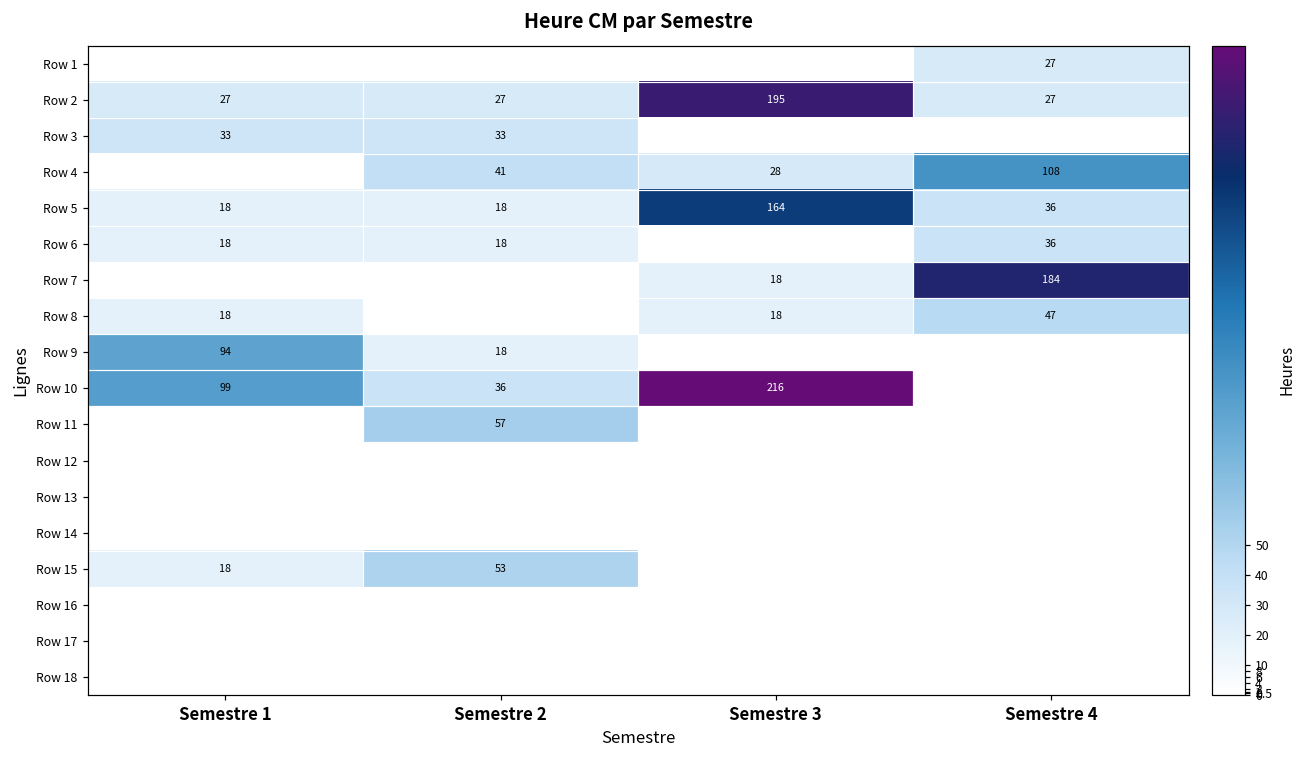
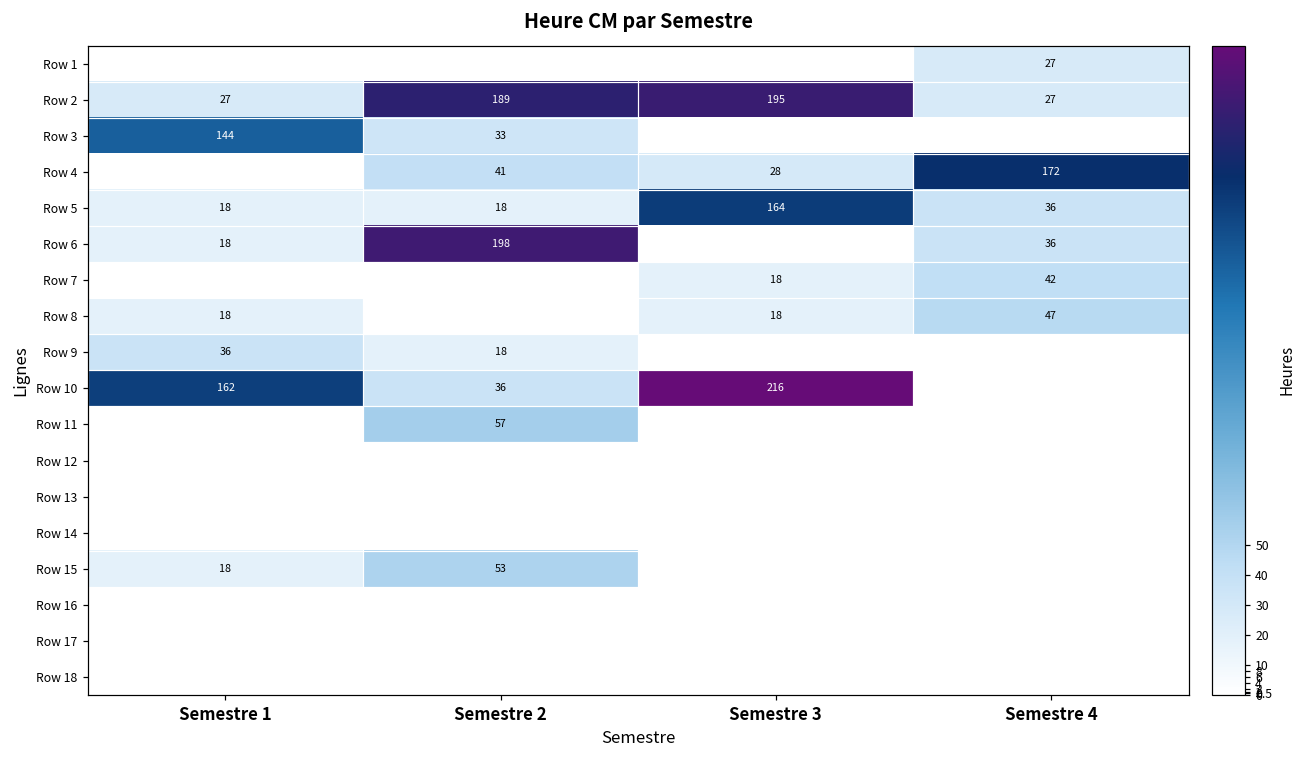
  {
    "Row 1": {
      "Semestre 4": 27
    },
    "Row 2": {
      "Semestre 1": 27,
-     "Semestre 2": 27,
+     "Semestre 2": 189,
      "Semestre 3": 195,
      "Semestre 4": 27
    },
    "Row 3": {
-     "Semestre 1": 33,
+     "Semestre 1": 144,
      "Semestre 2": 33
    },
    "Row 4": {
      "Semestre 2": 41,
      "Semestre 3": 28,
-     "Semestre 4": 108
+     "Semestre 4": 172
    },
    "Row 5": {
      "Semestre 1": 18,
      "Semestre 2": 18,
      "Semestre 3": 164,
      "Semestre 4": 36
    },
    "Row 6": {
      "Semestre 1": 18,
-     "Semestre 2": 18,
+     "Semestre 2": 198,
      "Semestre 4": 36
    },
    "Row 7": {
      "Semestre 3": 18,
-     "Semestre 4": 184
+     "Semestre 4": 42
    },
    "Row 8": {
      "Semestre 1": 18,
      "Semestre 3": 18,
      "Semestre 4": 47
    },
    "Row 9": {
-     "Semestre 1": 94,
+     "Semestre 1": 36,
      "Semestre 2": 18
    },
    "Row 10": {
-     "Semestre 1": 99,
+     "Semestre 1": 162,
      "Semestre 2": 36,
      "Semestre 3": 216
    },
    "Row 11": {
      "Semestre 2": 57
    },
    "Row 15": {
      "Semestre 1": 18,
      "Semestre 2": 53
    }
  }
